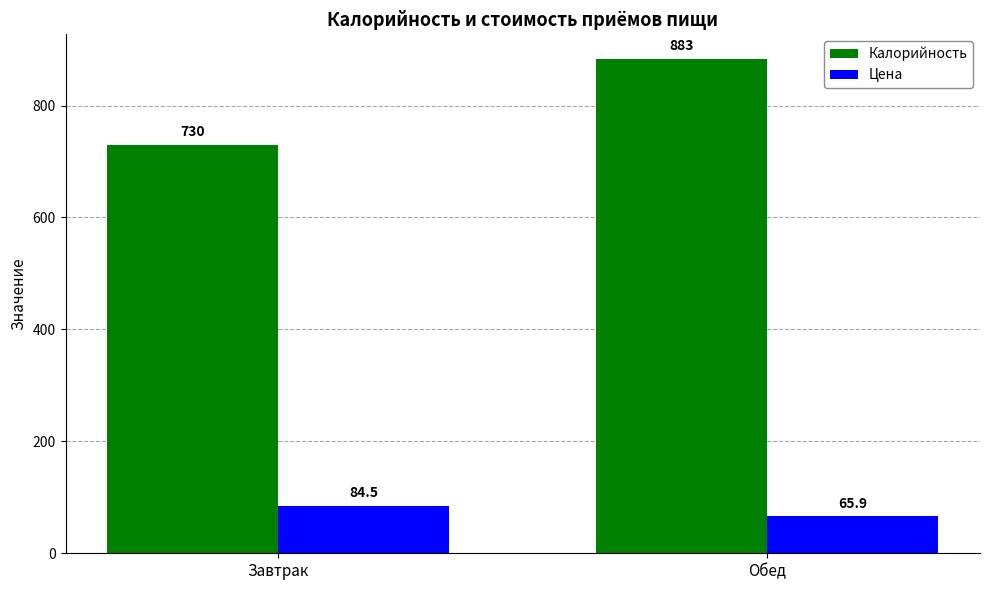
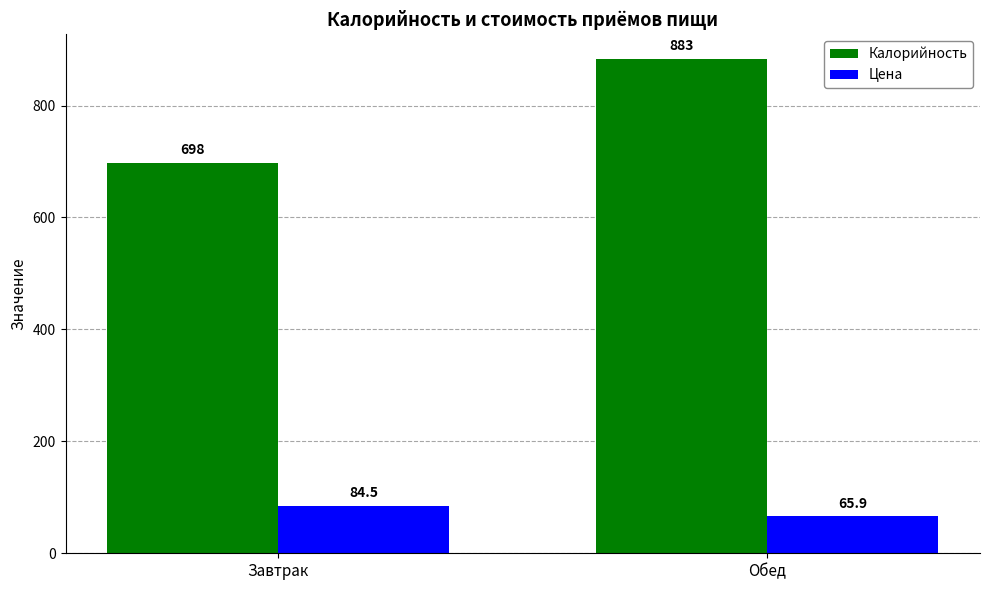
  {
    "Калорийность": {
-     "Завтрак": 730,
+     "Завтрак": 698,
      "Обед": 883
    },
    "Цена": {
      "Завтрак": 84.5,
      "Обед": 65.9
    }
  }
